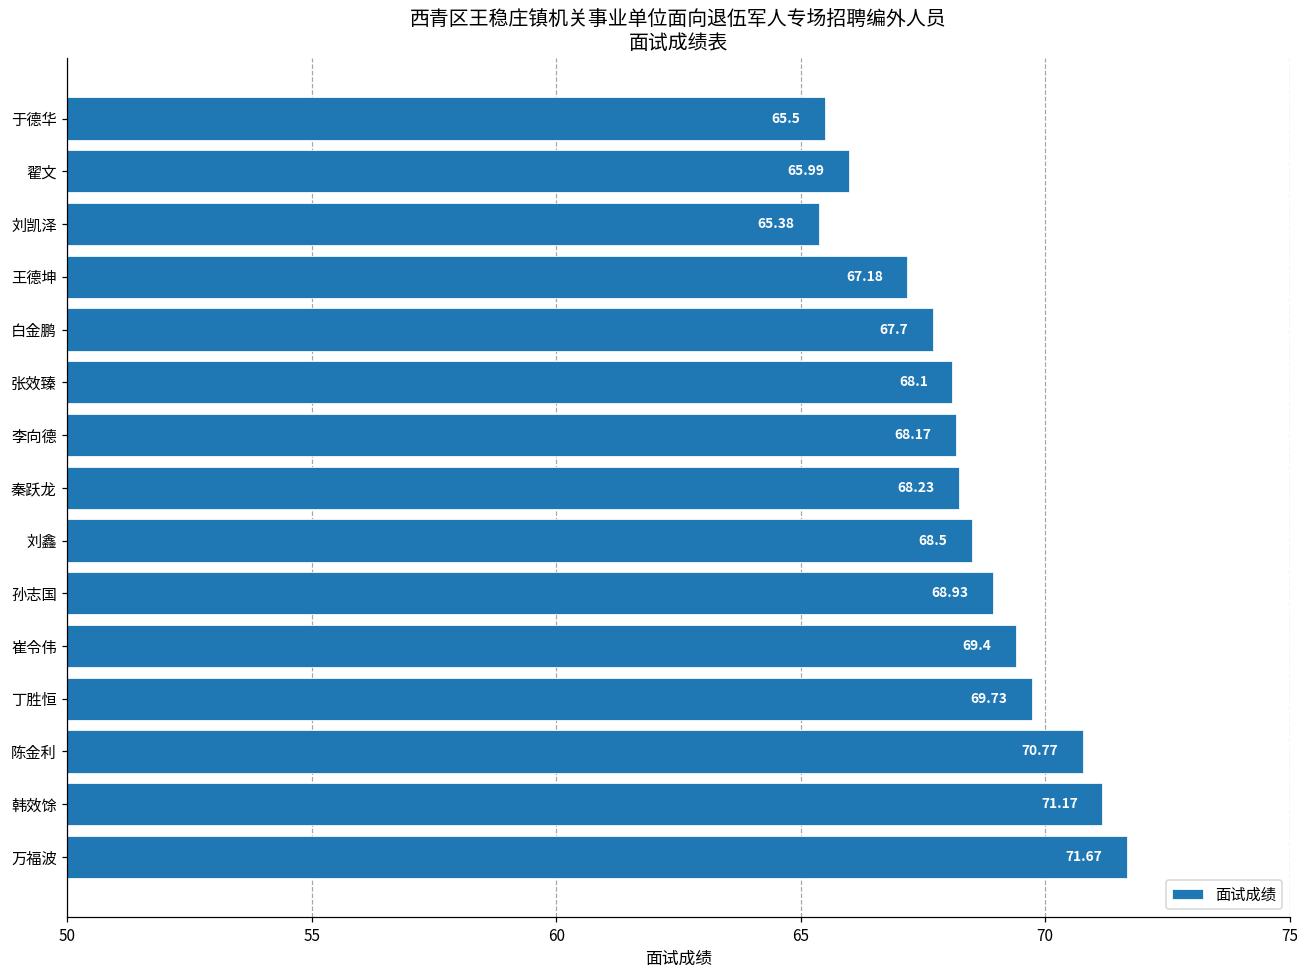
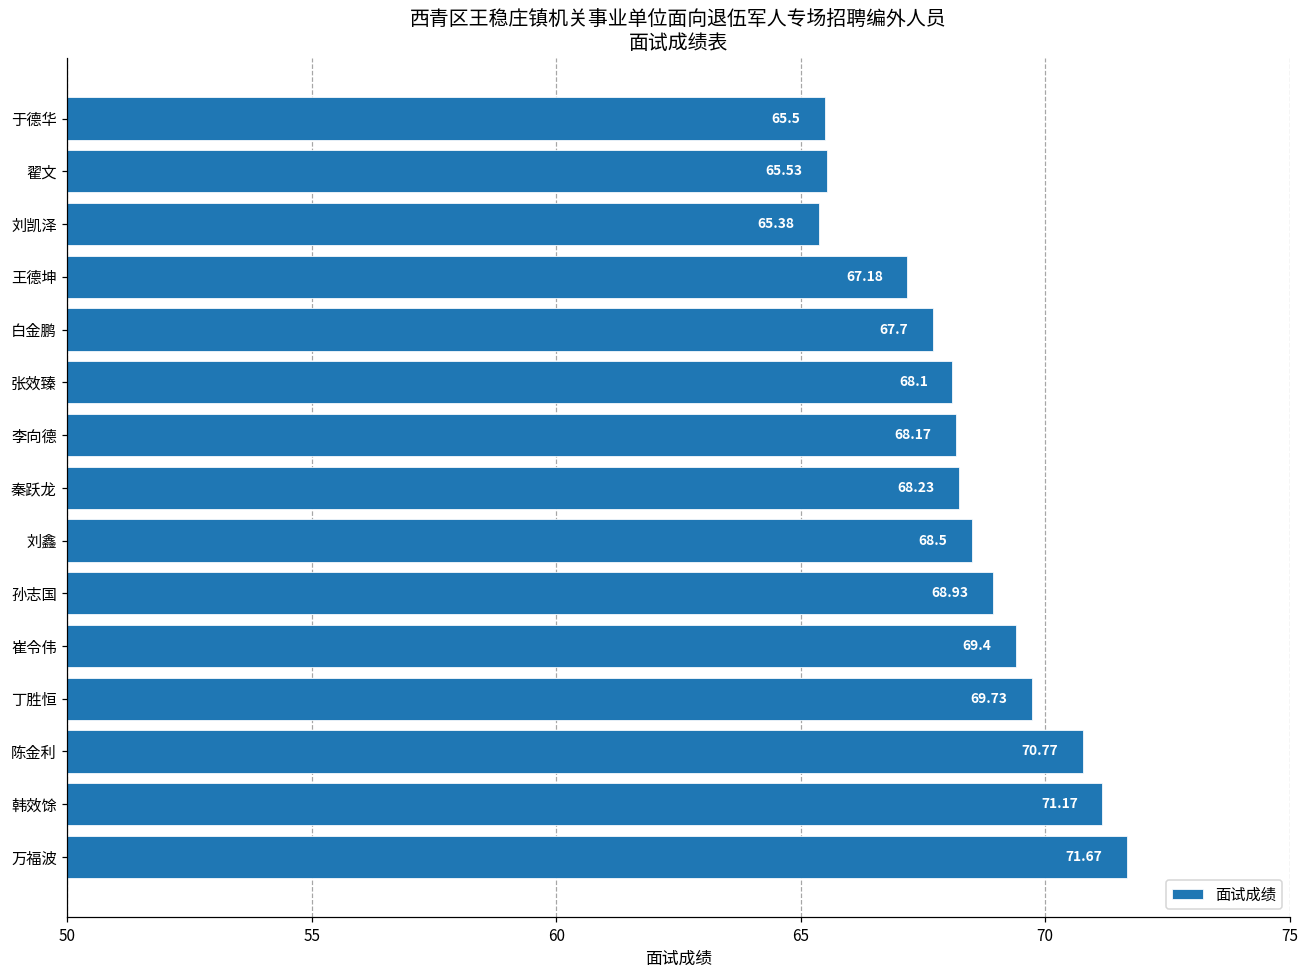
  {
    "于德华": 65.5,
-   "翟文": 65.99,
+   "翟文": 65.53,
    "刘凯泽": 65.38,
    "王德坤": 67.18,
    "白金鹏": 67.7,
    "张效臻": 68.1,
    "李向德": 68.17,
    "秦跃龙": 68.23,
    "刘鑫": 68.5,
    "孙志国": 68.93,
    "崔令伟": 69.4,
    "丁胜恒": 69.73,
    "陈金利": 70.77,
    "韩效馀": 71.17,
    "万福波": 71.67
  }
